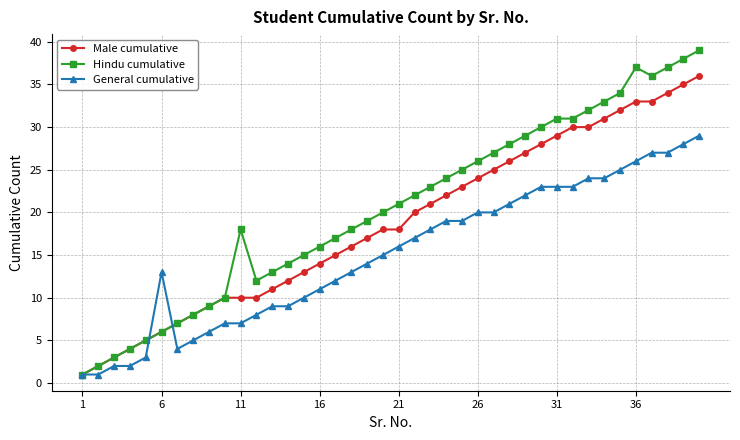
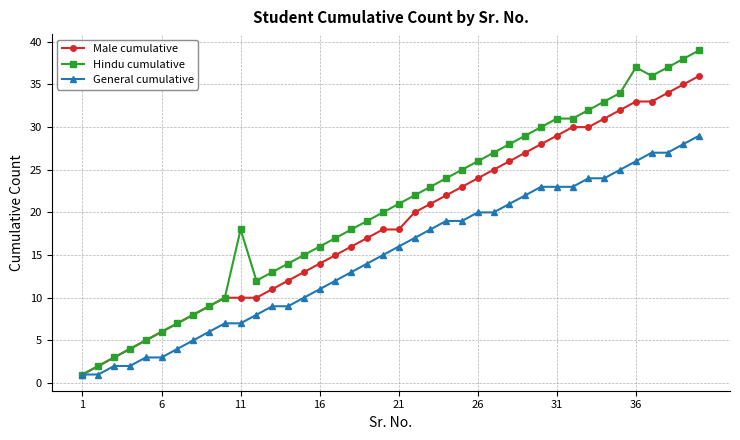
  {
    "Male cumulative": {
      "11": 10,
      "16": 14,
      "21": 18,
      "26": 24,
      "31": 29,
      "36": 33
    },
    "Hindu cumulative": {
      "11": 18,
      "16": 16,
      "21": 21,
      "26": 26,
      "31": 31,
      "36": 37
    },
    "General cumulative": {
-     "6": 13,
+     "6": 3,
      "11": 7,
      "16": 11,
      "21": 16,
      "26": 20,
      "31": 23,
      "36": 26
    }
  }
